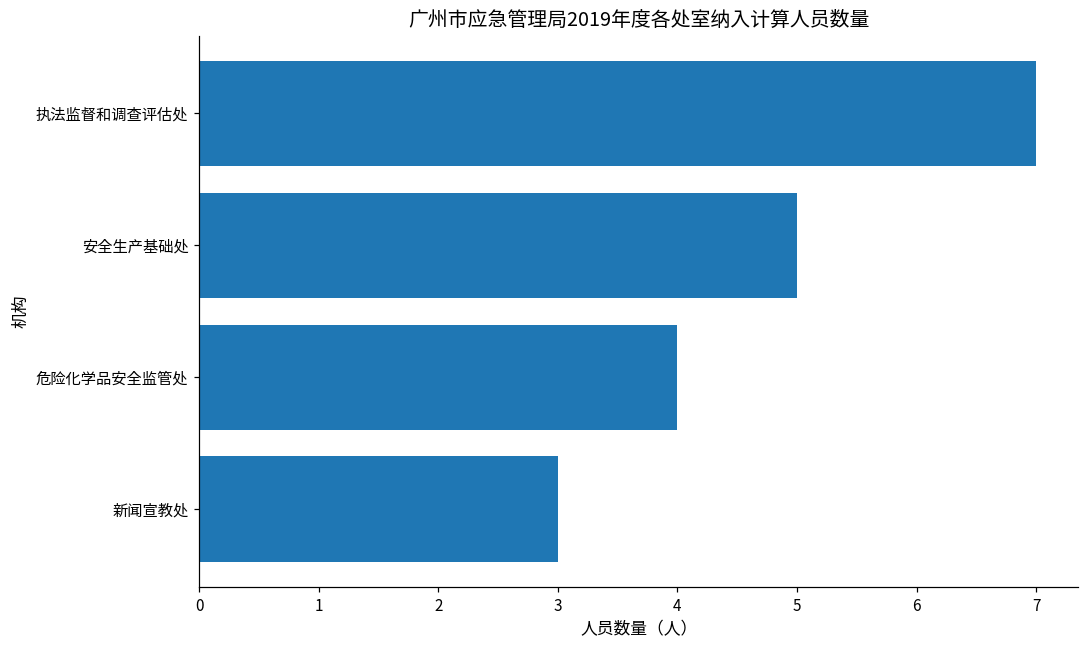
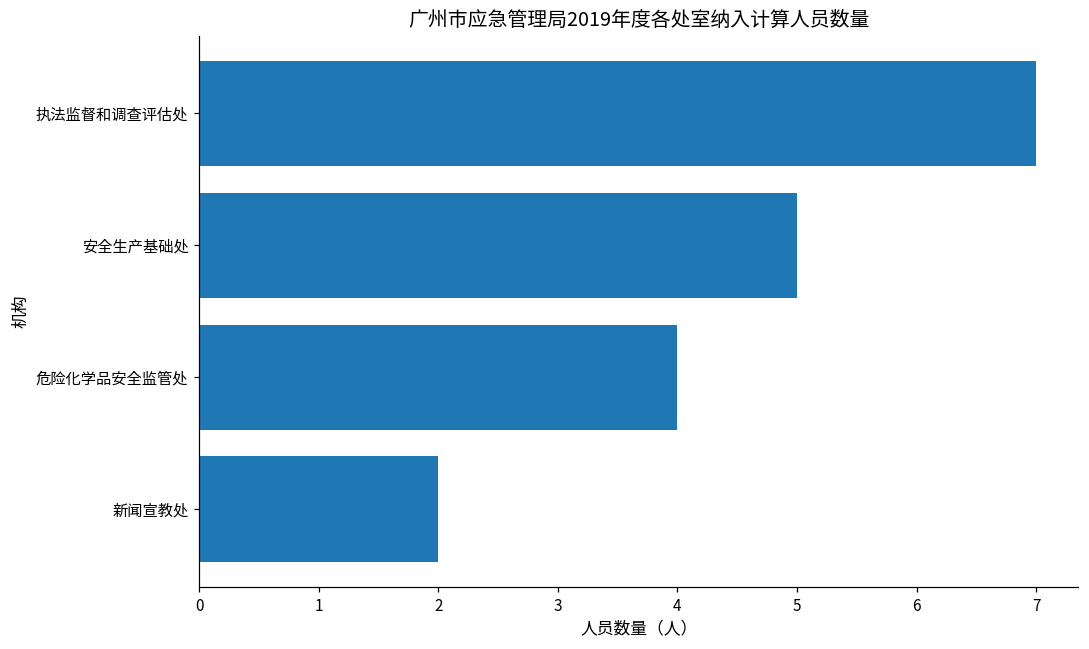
  {
    "执法监督和调查评估处": 7,
    "安全生产基础处": 5,
    "危险化学品安全监管处": 4,
-   "新闻宣教处": 3
+   "新闻宣教处": 2
  }
